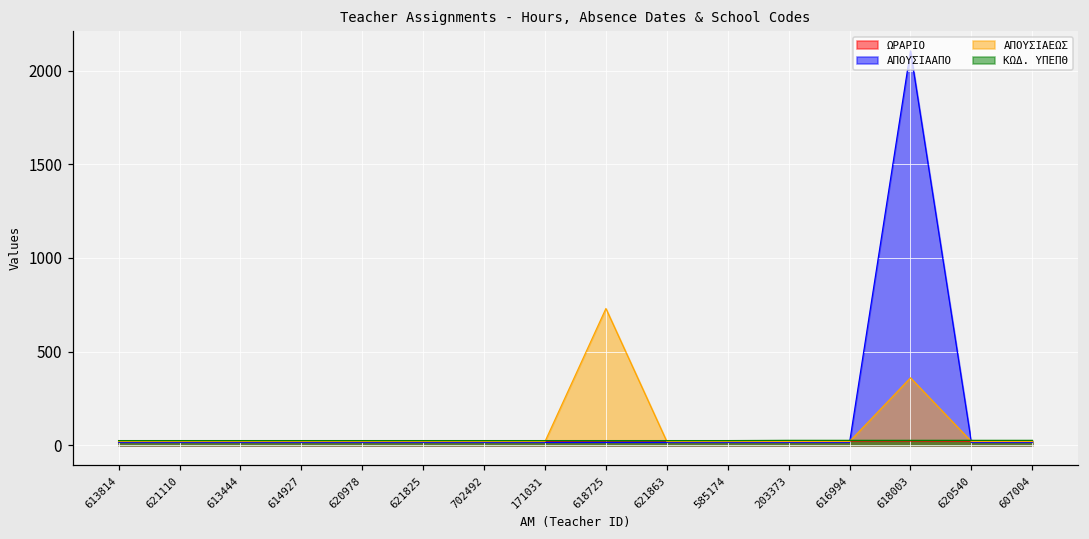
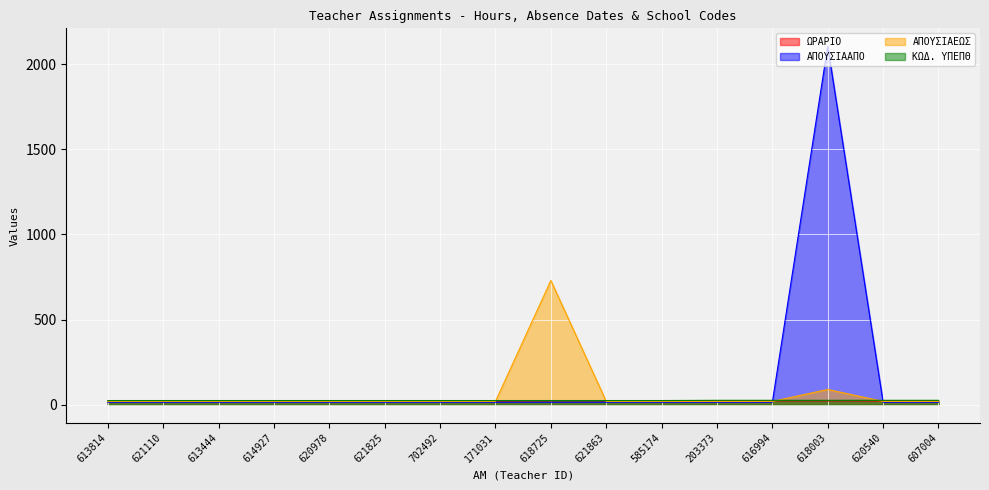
  {
    "ΑΠΟΥΣΙΑΕΩΣ": {
      "618725": 730,
-     "618003": 360
+     "618003": 90
    }
  }
